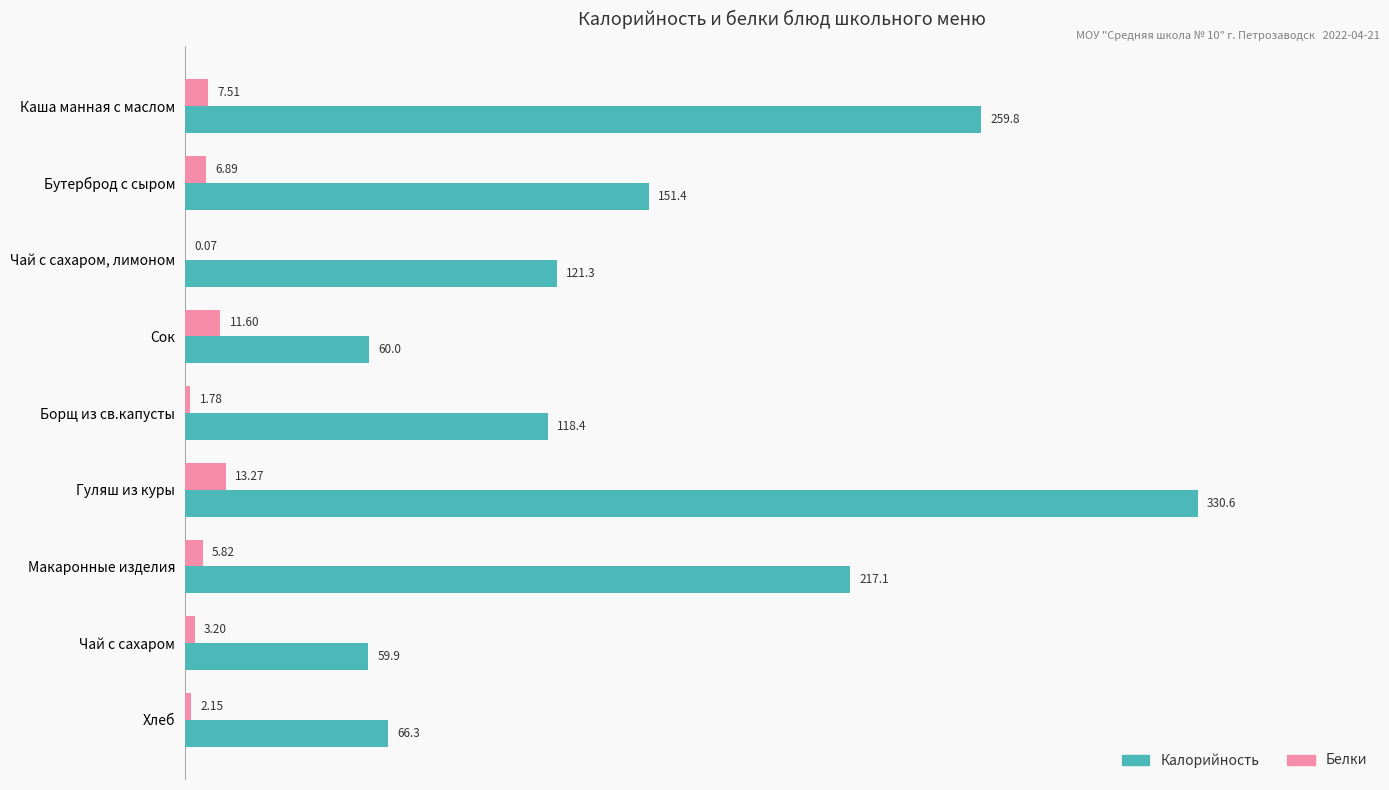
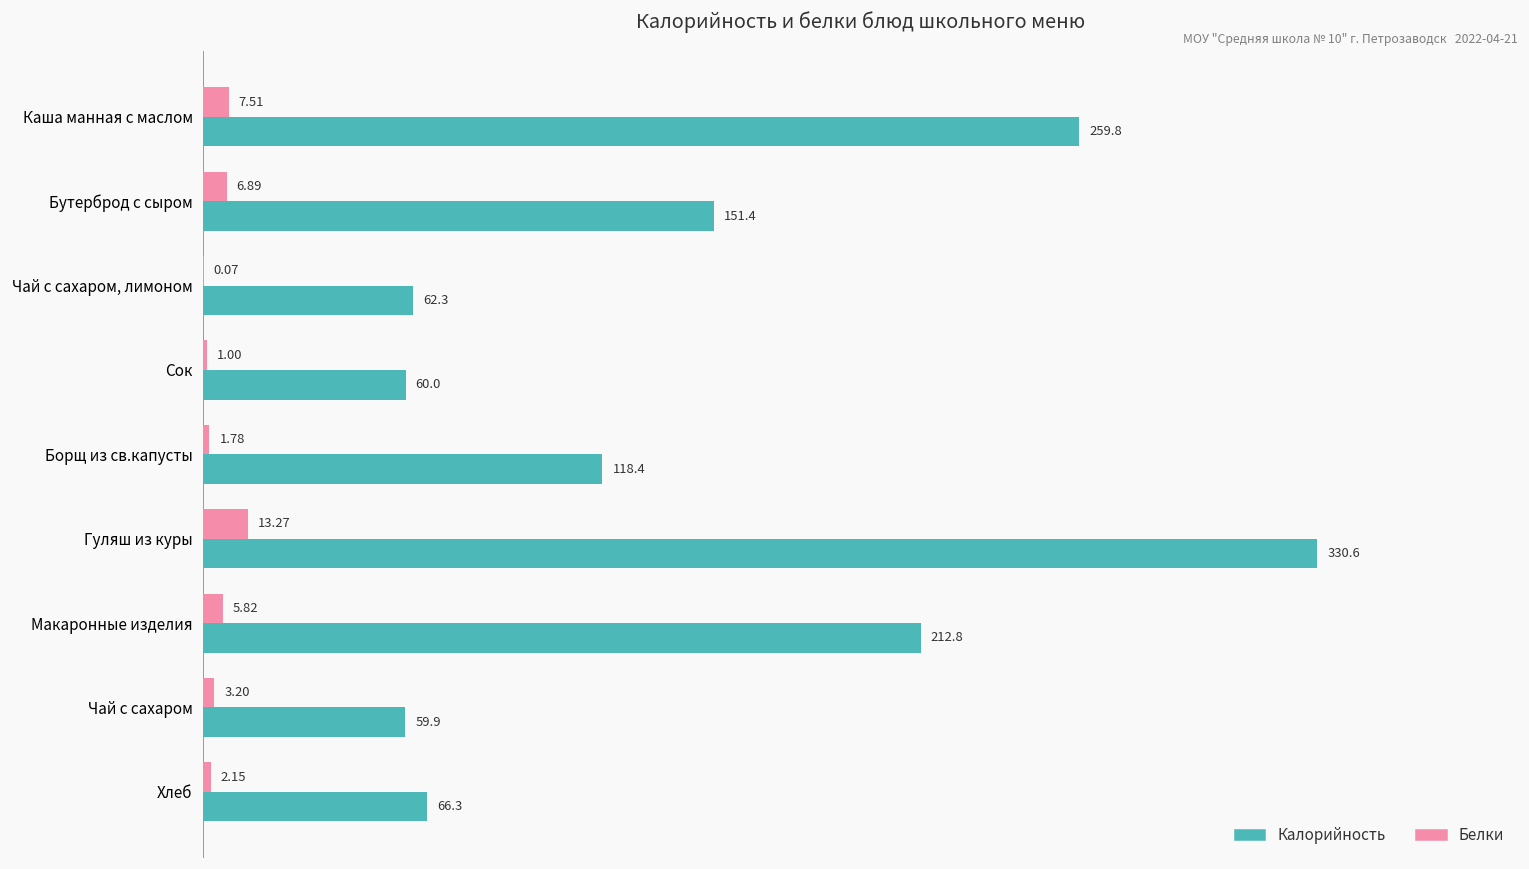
  {
    "Калорийность": {
      "Каша манная с маслом": 259.8,
      "Бутерброд с сыром": 151.4,
-     "Чай с сахаром, лимоном": 121.3,
+     "Чай с сахаром, лимоном": 62.3,
      "Сок": 60.0,
      "Борщ из св.капусты": 118.4,
      "Гуляш из куры": 330.6,
-     "Макаронные изделия": 217.1,
+     "Макаронные изделия": 212.8,
      "Чай с сахаром": 59.9,
      "Хлеб": 66.3
    },
    "Белки": {
      "Каша манная с маслом": 7.51,
      "Бутерброд с сыром": 6.89,
      "Чай с сахаром, лимоном": 0.07,
-     "Сок": 11.60,
+     "Сок": 1.00,
      "Борщ из св.капусты": 1.78,
      "Гуляш из куры": 13.27,
      "Макаронные изделия": 5.82,
      "Чай с сахаром": 3.20,
      "Хлеб": 2.15
    }
  }
